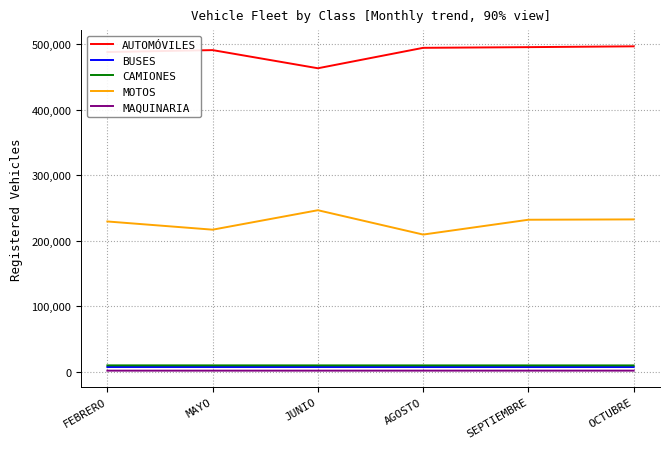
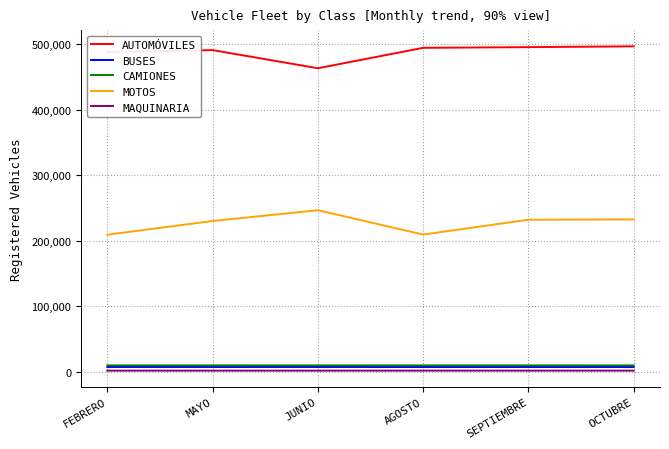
  {
    "AUTOMÓVILES": {
      "MAYO": "490,000",
      "JUNIO": "460,000",
      "AGOSTO": "490,000",
      "SEPTIEMBRE": "500,000",
      "OCTUBRE": "500,000"
    },
    "MOTOS": {
-     "FEBRERO": "230,000",
-     "MAYO": "220,000",
+     "FEBRERO": "210,000",
+     "MAYO": "230,000",
      "JUNIO": "250,000",
      "AGOSTO": "210,000",
      "SEPTIEMBRE": "230,000",
      "OCTUBRE": "230,000"
    },
    "MAQUINARIA": {
      "FEBRERO": "0",
      "MAYO": "0",
      "JUNIO": "0",
      "AGOSTO": "0",
      "SEPTIEMBRE": "0",
      "OCTUBRE": "0"
    }
  }
